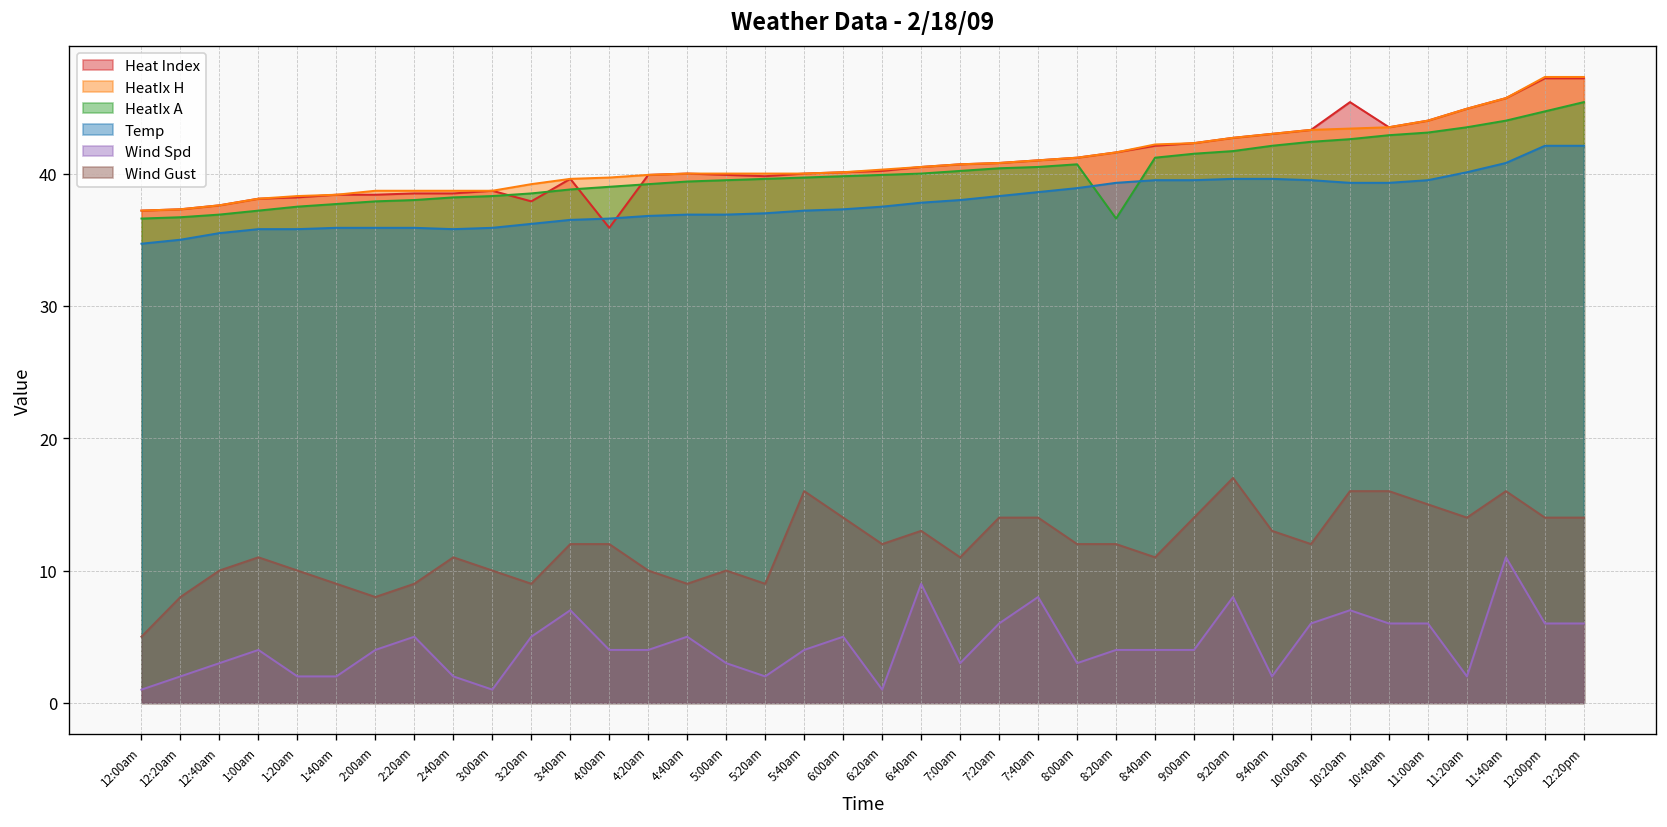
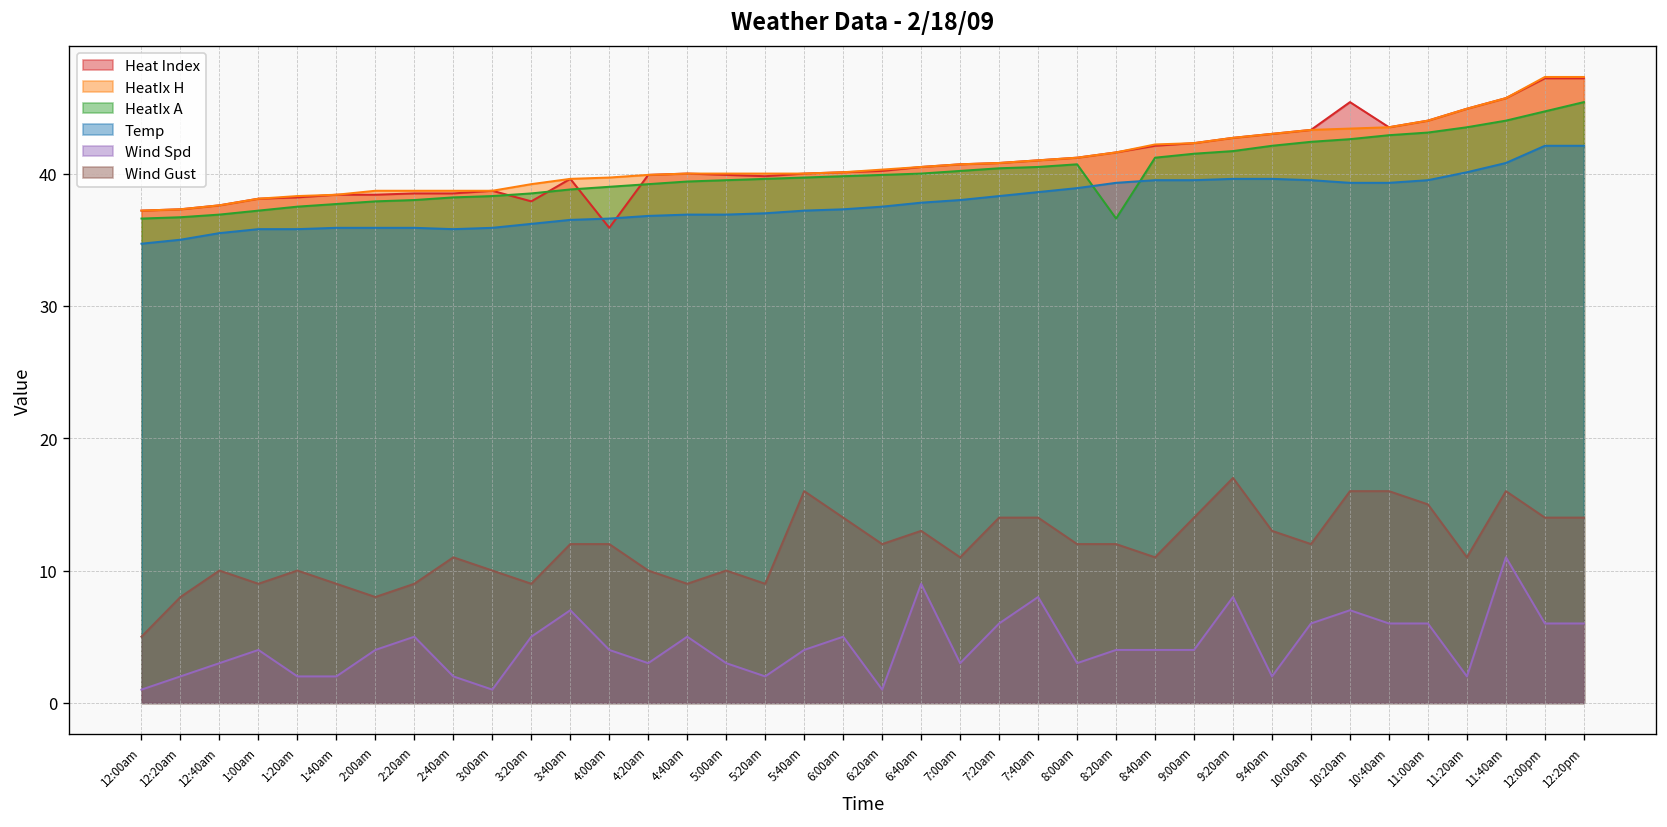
  {
    "Heat Index": {
      "2:00am": 38.4,
      "3:20am": 38,
      "4:00am": 36,
      "10:20am": 45.4
    },
    "HeatIx H": {
      "2:00am": 38.7,
      "3:20am": 39,
      "4:00am": 39.7,
      "10:20am": 43.4
    },
    "HeatIx A": {
      "12:00am": 36.6,
      "12:20am": 36.7,
      "12:40am": 37,
      "1:00am": 37,
      "1:20am": 37.5,
      "1:40am": 37.7,
      "2:00am": 38,
      "2:20am": 38,
      "2:40am": 38,
      "3:00am": 38.3,
      "3:20am": 38.5,
      "3:40am": 39,
      "4:00am": 39,
      "4:20am": 39,
      "4:40am": 39.4,
      "5:00am": 39.5,
      "5:40am": 39.7,
      "6:00am": 40,
      "6:20am": 40,
      "6:40am": 40,
      "7:00am": 40,
      "7:20am": 40.4,
      "7:40am": 40.5,
      "8:00am": 40.7,
      "8:20am": 36.6,
      "8:40am": 41,
      "9:00am": 41.5,
      "9:20am": 41.7,
      "9:40am": 42,
      "10:00am": 42.4,
      "10:20am": 42.6,
      "10:40am": 43,
      "11:00am": 43,
      "11:20am": 43.5,
      "11:40am": 44,
      "12:00pm": 44.7,
      "12:20pm": 45.4
    },
    "Temp": {
      "12:00am": 34.7,
      "12:20am": 35,
      "12:40am": 35.5,
      "1:00am": 36,
      "1:20am": 36,
      "1:40am": 36,
      "2:00am": 36,
      "2:20am": 36,
      "2:40am": 36,
      "3:00am": 36,
      "3:20am": 36,
      "3:40am": 36.5,
      "4:00am": 36.6,
      "4:20am": 37,
      "4:40am": 37,
      "5:00am": 37,
      "5:20am": 37,
      "5:40am": 37,
      "6:00am": 37.3,
      "6:20am": 37.5,
      "6:40am": 38,
      "7:00am": 38,
      "7:20am": 38.3,
      "7:40am": 38.6,
      "8:00am": 39,
      "8:20am": 39.3,
      "8:40am": 39.5,
      "9:00am": 39.5,
      "9:20am": 39.6,
      "9:40am": 39.6,
      "10:00am": 39.5,
      "10:20am": 39.3,
      "10:40am": 39.3,
      "11:00am": 39.5,
      "11:20am": 40,
      "11:40am": 41,
      "12:00pm": 42,
      "12:20pm": 42
    },
    "Wind Spd": {
      "12:00am": 1,
      "12:20am": 2,
      "12:40am": 3,
      "1:00am": 4,
      "1:20am": 2,
      "1:40am": 2,
      "2:00am": 4,
      "2:20am": 5,
      "2:40am": 2,
      "3:00am": 1,
      "3:20am": 5,
      "3:40am": 7,
      "4:00am": 4,
-     "4:20am": 4,
+     "4:20am": 3,
      "4:40am": 5,
      "5:00am": 3,
      "5:20am": 2,
      "5:40am": 4,
      "6:00am": 5,
      "6:20am": 1,
      "6:40am": 9,
      "7:00am": 3,
      "7:20am": 6,
      "7:40am": 8,
      "8:00am": 3,
      "8:20am": 4,
      "8:40am": 4,
      "9:00am": 4,
      "9:20am": 8,
      "9:40am": 2,
      "10:00am": 6,
      "10:20am": 7,
      "10:40am": 6,
      "11:00am": 6,
      "11:20am": 2,
      "11:40am": 11,
      "12:00pm": 6,
      "12:20pm": 6
    },
    "Wind Gust": {
      "12:00am": 5,
      "12:20am": 8,
      "12:40am": 10,
-     "1:00am": 11,
+     "1:00am": 9,
      "1:20am": 10,
      "1:40am": 9,
      "2:00am": 8,
      "2:20am": 9,
      "2:40am": 11,
      "3:00am": 10,
      "3:20am": 9,
      "3:40am": 12,
      "4:00am": 12,
      "4:20am": 10,
      "4:40am": 9,
      "5:00am": 10,
      "5:20am": 9,
      "5:40am": 16,
      "6:00am": 14,
      "6:20am": 12,
      "6:40am": 13,
      "7:00am": 11,
      "7:20am": 14,
      "7:40am": 14,
      "8:00am": 12,
      "8:20am": 12,
      "8:40am": 11,
      "9:00am": 14,
      "9:20am": 17,
      "9:40am": 13,
      "10:00am": 12,
      "10:20am": 16,
      "10:40am": 16,
      "11:00am": 15,
-     "11:20am": 14,
+     "11:20am": 11,
      "11:40am": 16,
      "12:00pm": 14,
      "12:20pm": 14
    }
  }
